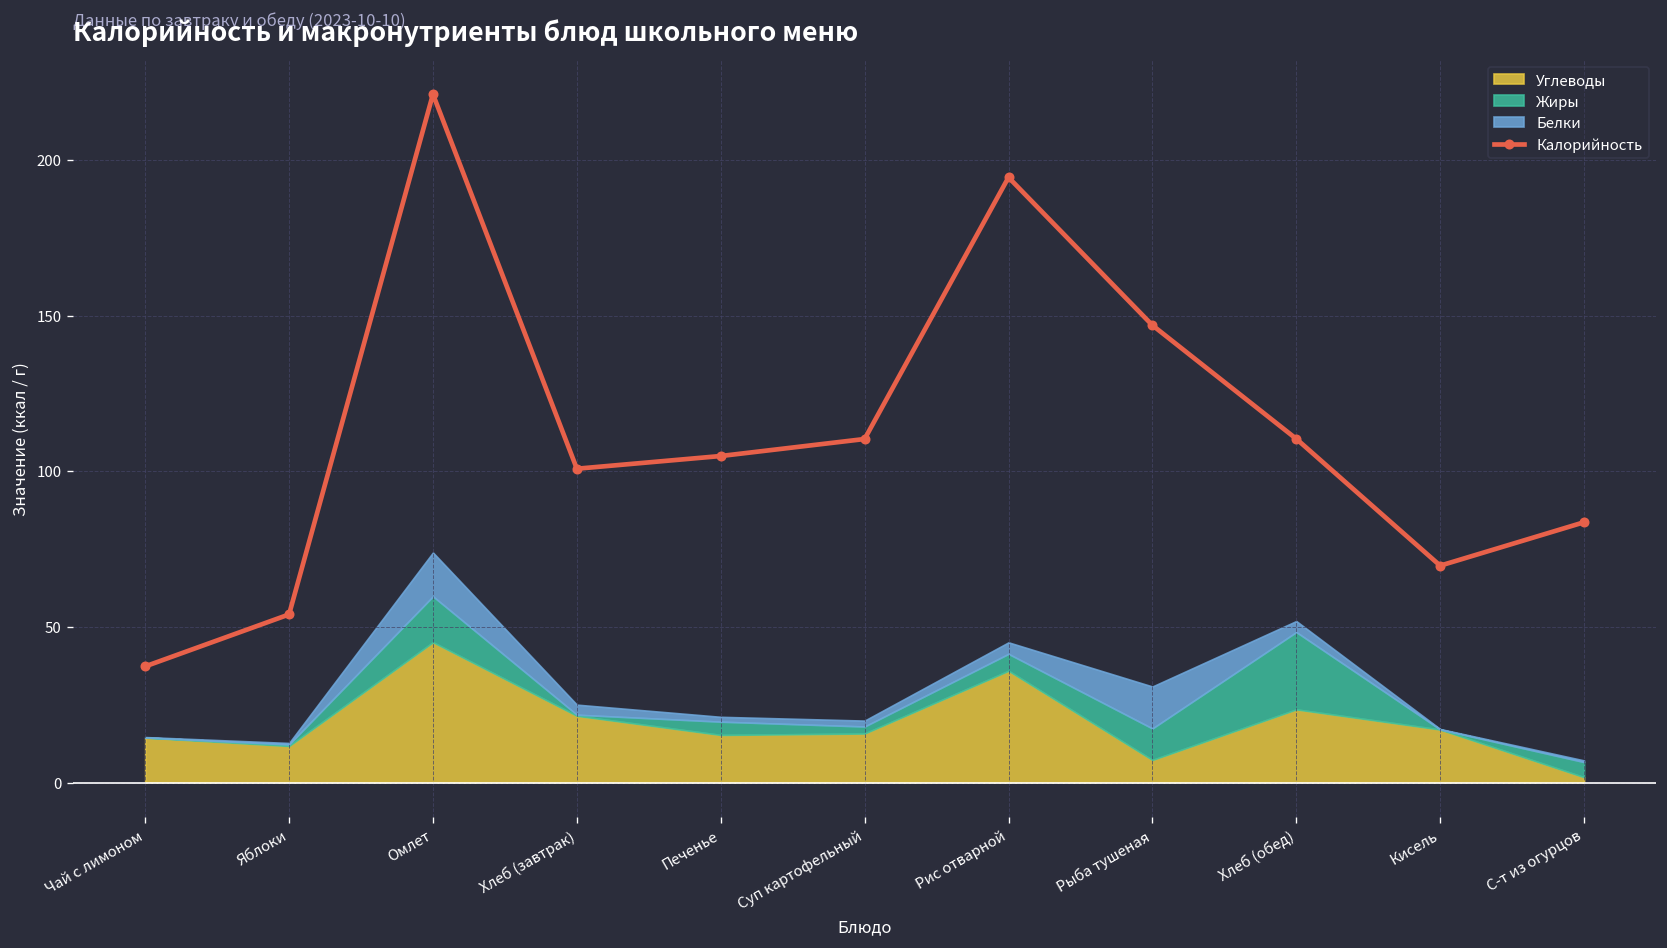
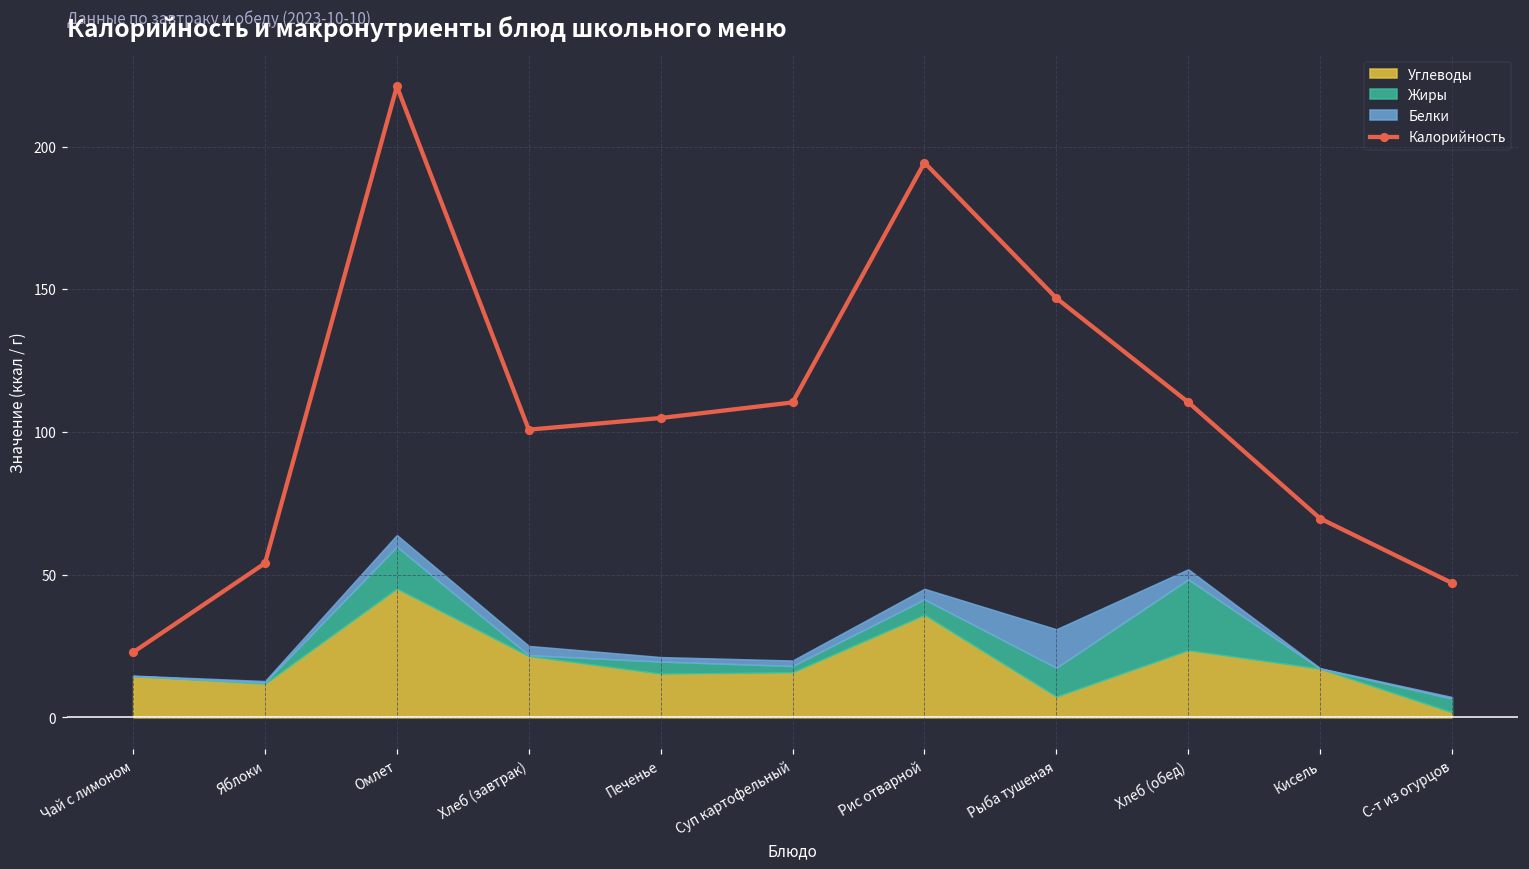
  {
    "Калорийность": {
-     "Чай с лимоном": 37,
+     "Чай с лимоном": 23,
      "Яблоки": 54,
      "Омлет": 221,
      "Хлеб (завтрак)": 101,
      "Печенье": 105,
      "Суп картофельный": 110,
      "Рис отварной": 194,
      "Рыба тушеная": 147,
      "Хлеб (обед)": 110,
      "Кисель": 70,
-     "С-т из огурцов": 84
+     "С-т из огурцов": 47
    },
    "Углеводы": {
      "Омлет": 45,
      "Печенье": 15,
      "Суп картофельный": 16,
      "Рис отварной": 36,
      "Рыба тушеная": 7,
      "Хлеб (обед)": 24,
      "С-т из огурцов": 2
    },
    "Жиры": {
      "Омлет": 15,
      "Печенье": 4,
      "Суп картофельный": 2,
      "Рис отварной": 5,
      "Рыба тушеная": 10,
      "Хлеб (обед)": 25
    },
    "Белки": {
-     "Омлет": 14,
+     "Омлет": 4,
      "Хлеб (завтрак)": 3,
      "Печенье": 2,
      "Суп картофельный": 2,
      "Рис отварной": 4,
      "Рыба тушеная": 13,
      "Хлеб (обед)": 4
    }
  }
